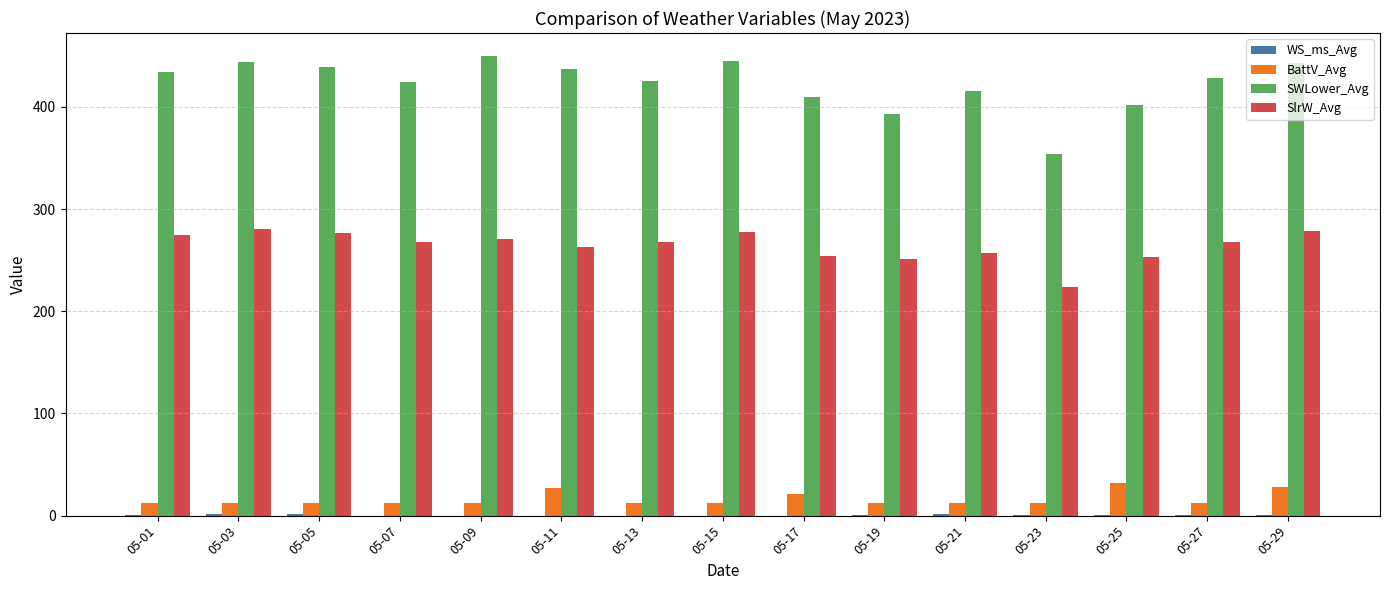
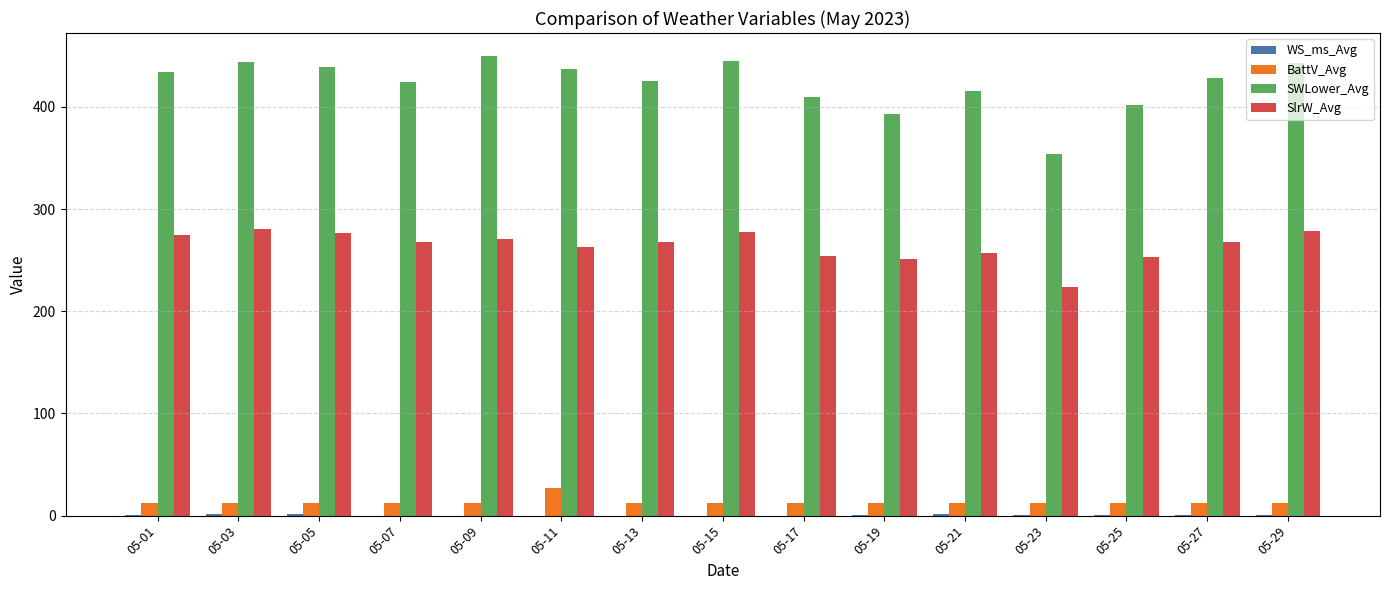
  {
    "WS_ms_Avg": {
      "05-07": 0,
      "05-09": 0,
      "05-11": 0,
      "05-13": 0,
      "05-15": 0
    },
    "BattV_Avg": {
      "05-01": 13,
      "05-03": 13,
      "05-05": 13,
      "05-07": 13,
      "05-09": 13,
      "05-11": 27,
      "05-13": 13,
      "05-15": 13,
-     "05-17": 21,
+     "05-17": 13,
      "05-19": 13,
      "05-21": 13,
      "05-23": 13,
-     "05-25": 32,
+     "05-25": 13,
      "05-27": 13,
-     "05-29": 28
+     "05-29": 13
    },
    "SWLower_Avg": {
      "05-01": 434,
      "05-03": 444,
      "05-05": 439,
      "05-07": 424,
      "05-09": 450,
      "05-11": 437,
      "05-13": 426,
      "05-15": 445,
      "05-17": 410,
      "05-19": 393,
      "05-21": 416,
      "05-23": 354,
      "05-25": 402,
      "05-27": 428
    },
    "SlrW_Avg": {
      "05-01": 275,
      "05-03": 280,
      "05-05": 277,
      "05-07": 267,
      "05-09": 271,
      "05-11": 263,
      "05-13": 268,
      "05-15": 278,
      "05-17": 254,
      "05-19": 251,
      "05-21": 257,
      "05-23": 224,
      "05-25": 253,
      "05-27": 268,
      "05-29": 278
    }
  }
